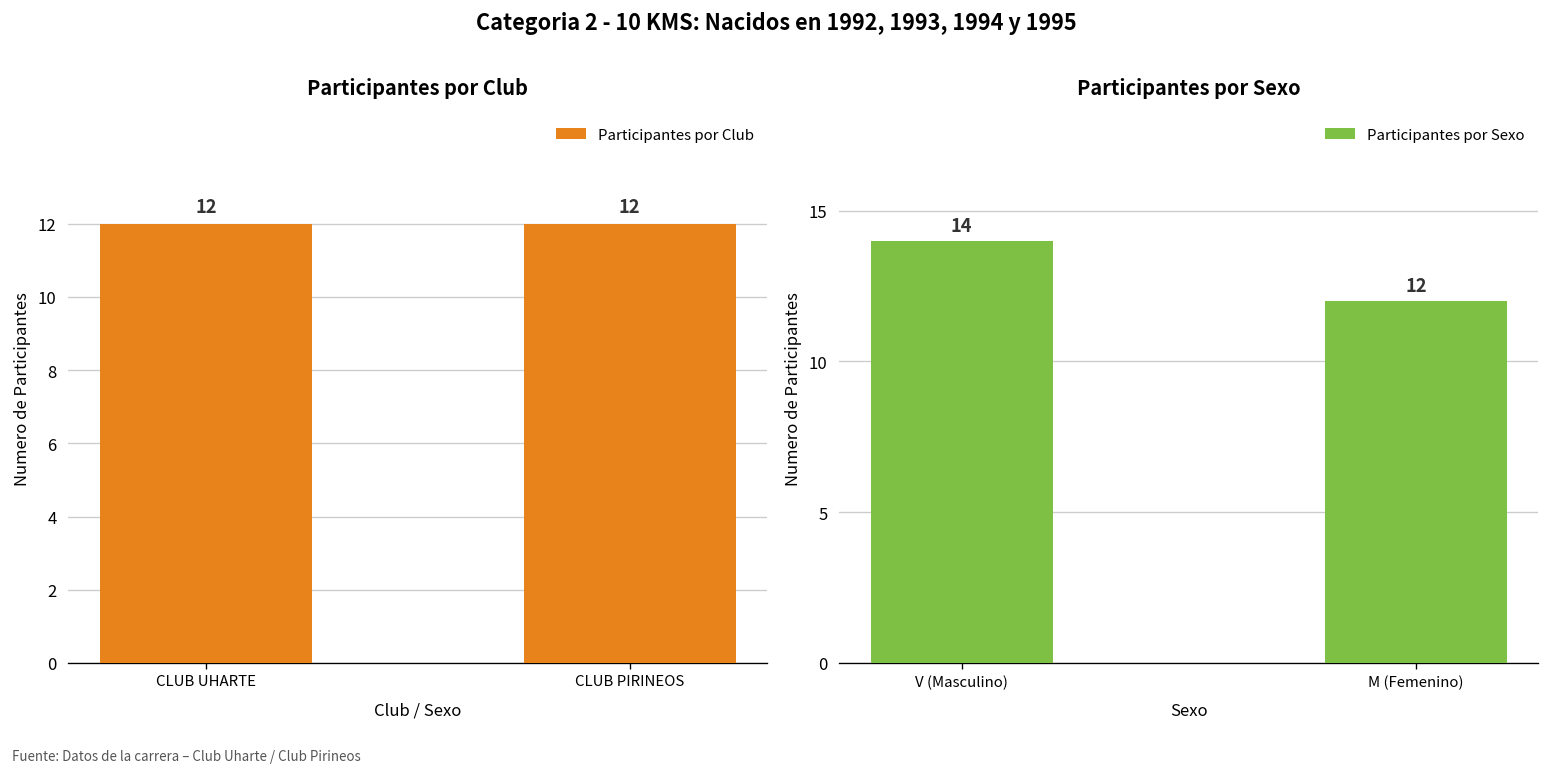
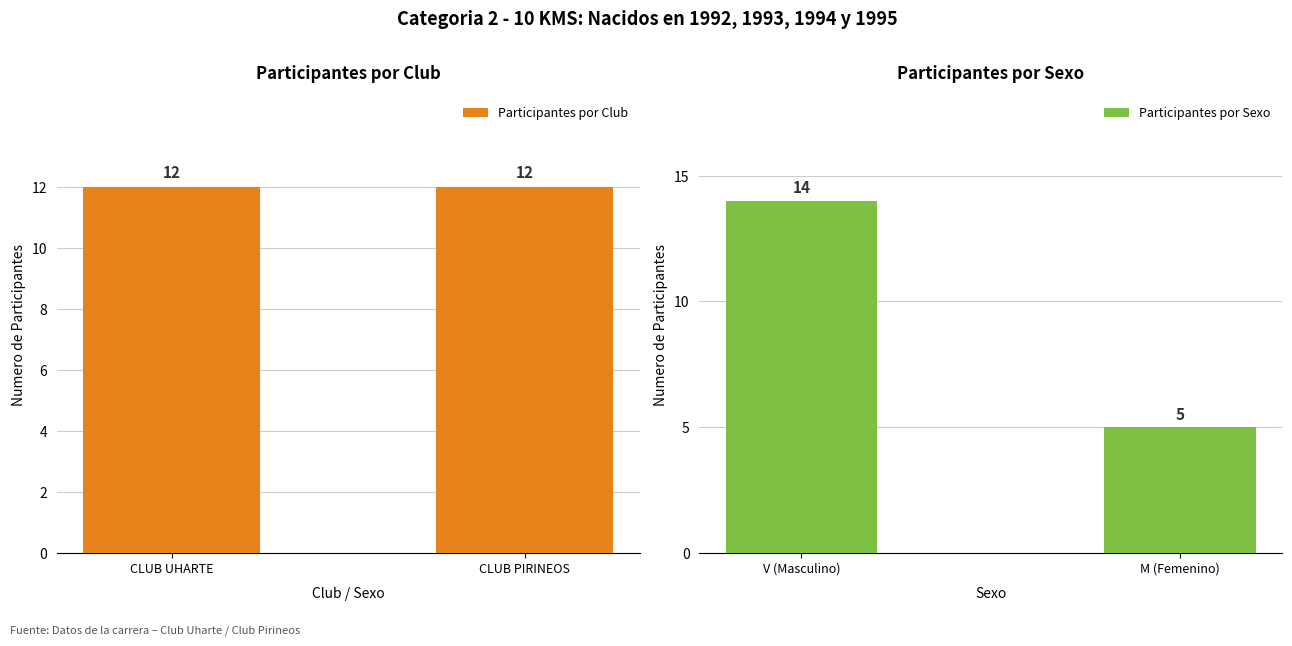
  {
    "Participantes por Club": {
      "CLUB UHARTE": 12,
      "CLUB PIRINEOS": 12
    },
    "Participantes por Sexo": {
      "V (Masculino)": 14,
-     "M (Femenino)": 12
+     "M (Femenino)": 5
    }
  }
